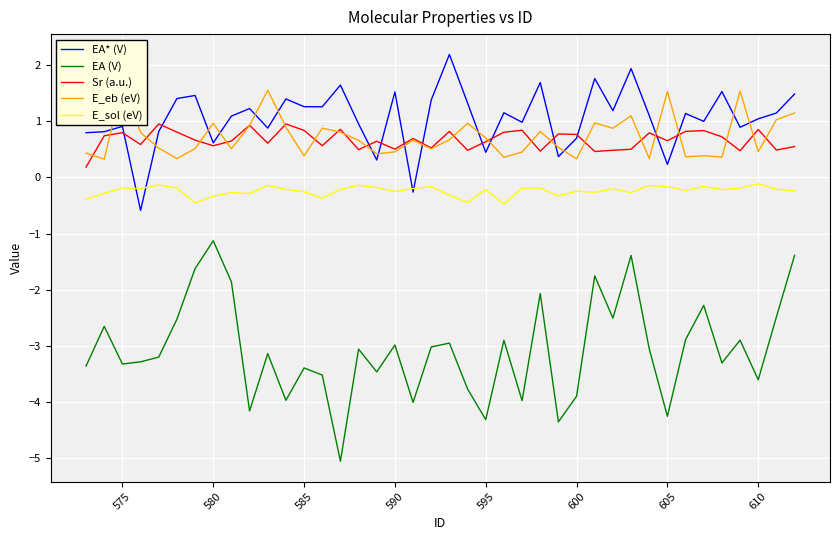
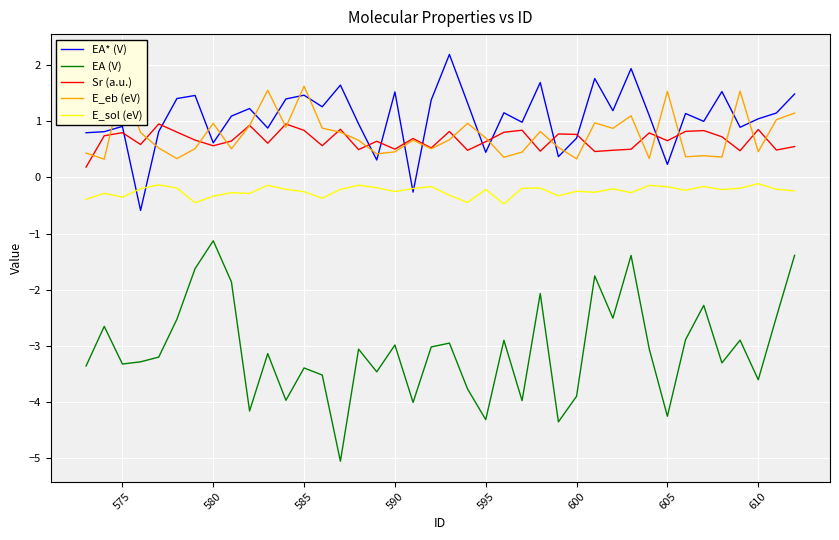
  {
    "EA* (V)": {
      "575": 0.9,
      "580": 0.6,
-     "585": 1.3,
+     "585": 1.5,
      "590": 1.5,
      "595": 0.4,
      "600": 0.7,
      "605": 0.2,
      "610": 1.0
    },
    "EA (V)": {
      "575": -3.3,
      "580": -1.1,
      "585": -3.4,
      "590": -3.0,
      "595": -4.3,
      "600": -3.9,
      "605": -4.3,
      "610": -3.6
    },
    "Sr (a.u.)": {
      "575": 0.8,
      "580": 0.6,
      "585": 0.8,
      "590": 0.5,
      "595": 0.6,
      "600": 0.8,
      "605": 0.7,
      "610": 0.9
    },
    "E_eb (eV)": {
      "580": 1.0,
-     "585": 0.4,
+     "585": 1.6,
      "590": 0.5,
      "595": 0.7,
      "600": 0.3,
      "605": 1.5,
      "610": 0.5
    },
    "E_sol (eV)": {
-     "575": -0.2,
+     "575": -0.4,
      "580": -0.3,
      "585": -0.3,
      "590": -0.3,
      "595": -0.2,
      "600": -0.2,
      "605": -0.2,
      "610": -0.1
    }
  }
